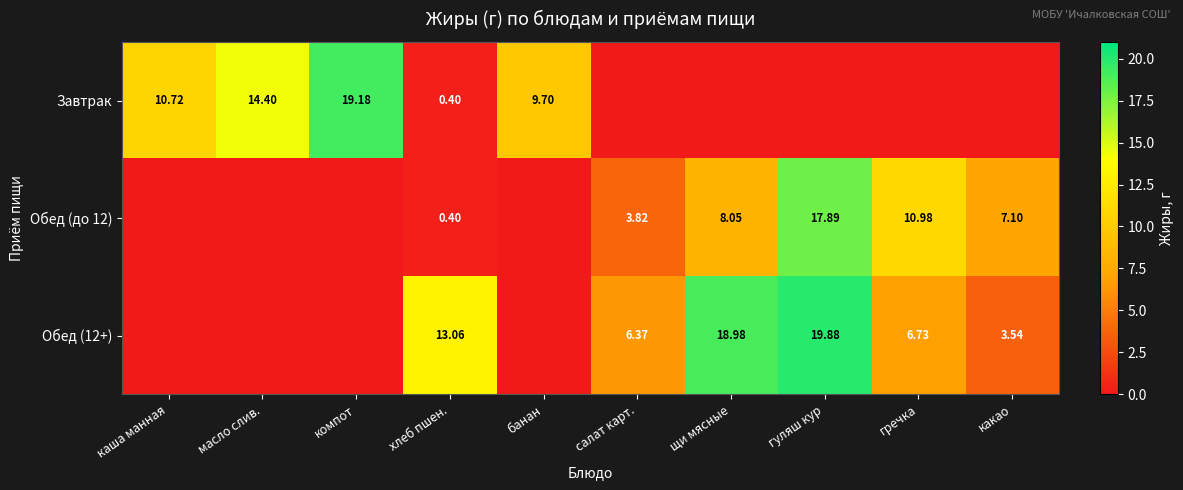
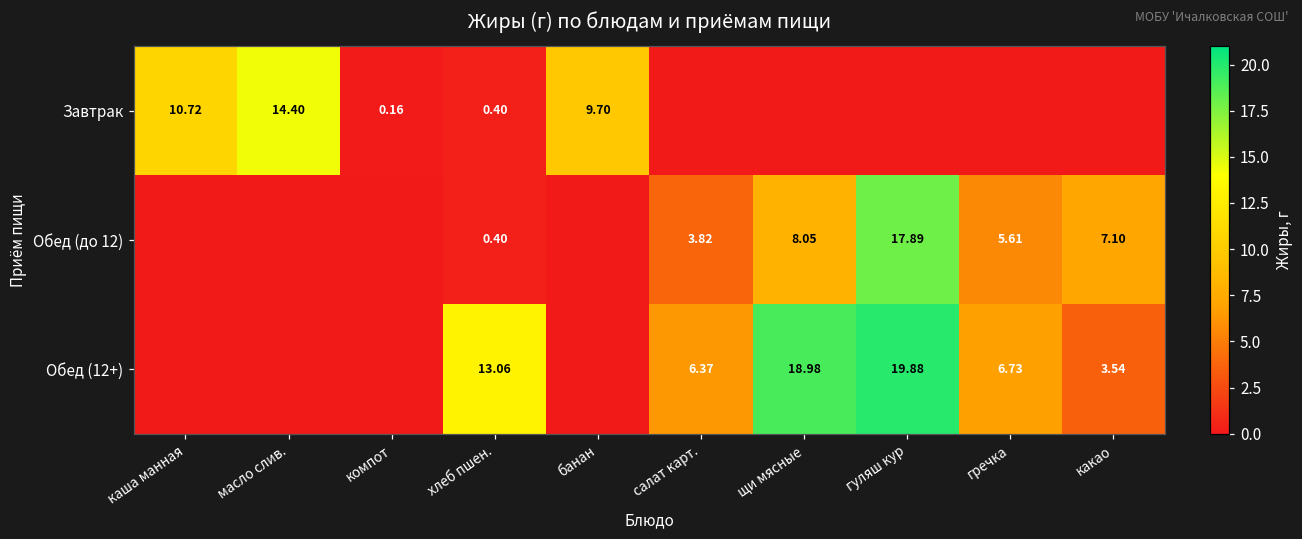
  {
    "Завтрак": {
      "каша манная": 10.72,
      "масло слив.": 14.40,
-     "компот": 19.18,
+     "компот": 0.16,
      "хлеб пшен.": 0.40,
      "банан": 9.70
    },
    "Обед (до 12)": {
      "хлеб пшен.": 0.40,
      "салат карт.": 3.82,
      "щи мясные": 8.05,
      "гуляш кур": 17.89,
-     "гречка": 10.98,
+     "гречка": 5.61,
      "какао": 7.10
    },
    "Обед (12+)": {
      "хлеб пшен.": 13.06,
      "салат карт.": 6.37,
      "щи мясные": 18.98,
      "гуляш кур": 19.88,
      "гречка": 6.73,
      "какао": 3.54
    }
  }
